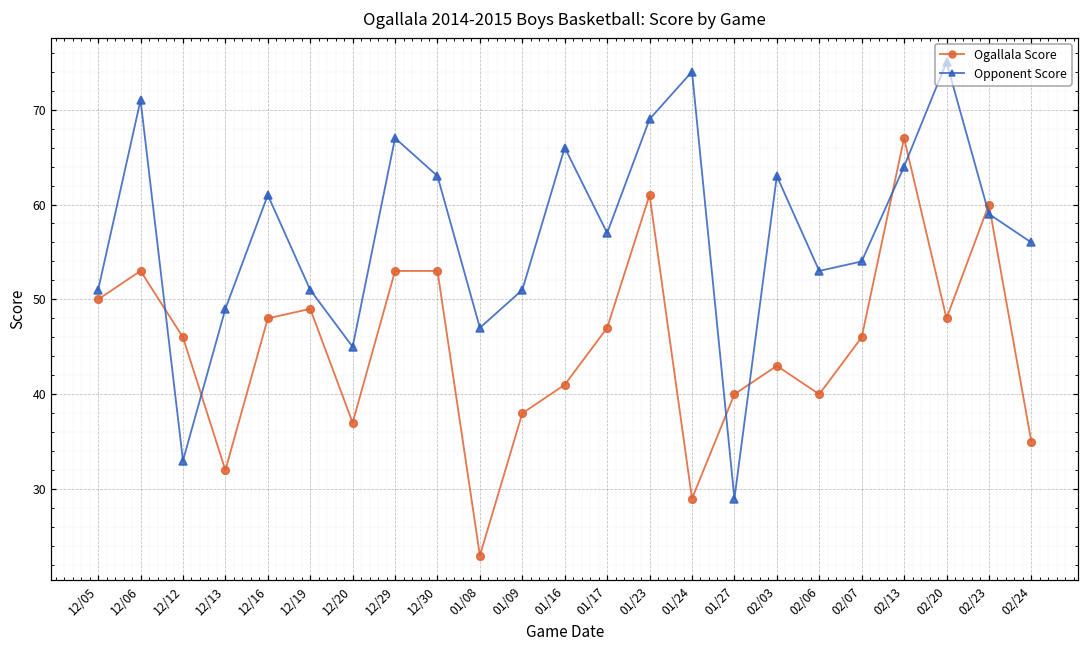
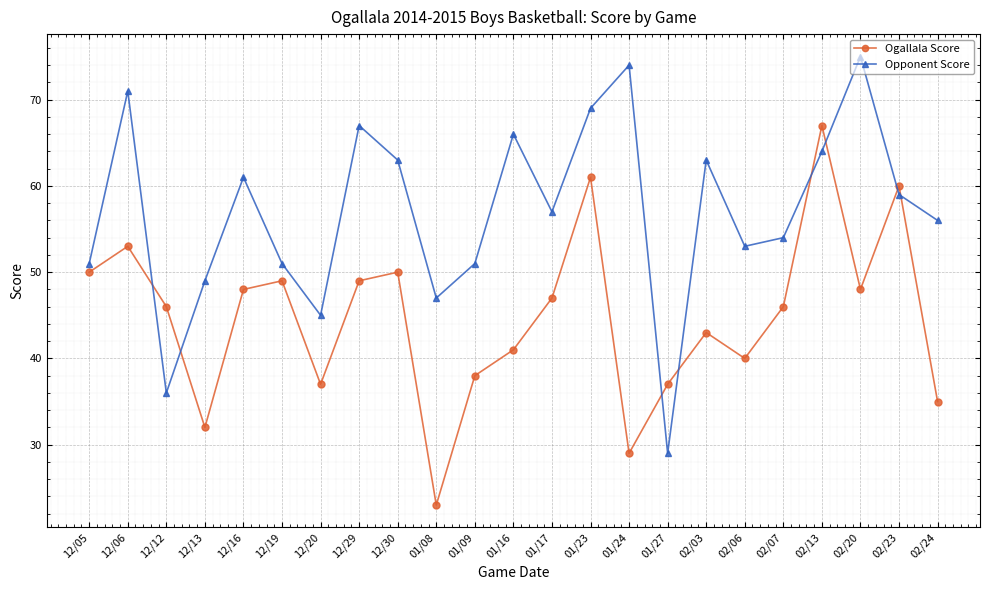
  {
    "Ogallala Score": {
      "12/05": 50,
      "12/06": 53,
      "12/12": 46,
      "12/13": 32,
      "12/16": 48,
      "12/19": 49,
      "12/20": 37,
-     "12/29": 53,
-     "12/30": 53,
+     "12/29": 49,
+     "12/30": 50,
      "01/08": 23,
      "01/09": 38,
      "01/16": 41,
      "01/17": 47,
      "01/23": 61,
      "01/24": 29,
-     "01/27": 40,
+     "01/27": 37,
      "02/03": 43,
      "02/06": 40,
      "02/07": 46,
      "02/13": 67,
      "02/20": 48,
      "02/23": 60,
      "02/24": 35
    },
    "Opponent Score": {
      "12/05": 51,
      "12/06": 71,
-     "12/12": 33,
+     "12/12": 36,
      "12/13": 49,
      "12/16": 61,
      "12/19": 51,
      "12/20": 45,
      "12/29": 67,
      "12/30": 63,
      "01/08": 47,
      "01/09": 51,
      "01/16": 66,
      "01/17": 57,
      "01/23": 69,
      "01/24": 74,
      "01/27": 29,
      "02/03": 63,
      "02/06": 53,
      "02/07": 54,
      "02/13": 64,
      "02/23": 59,
      "02/24": 56
    }
  }
